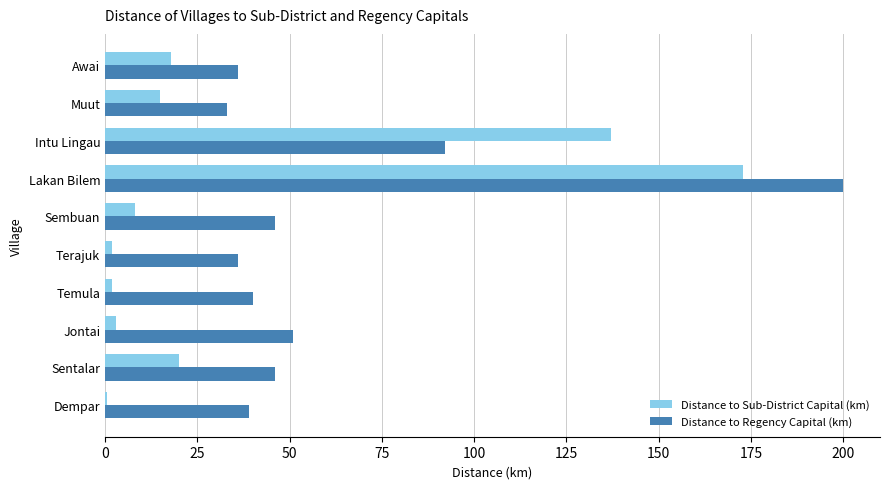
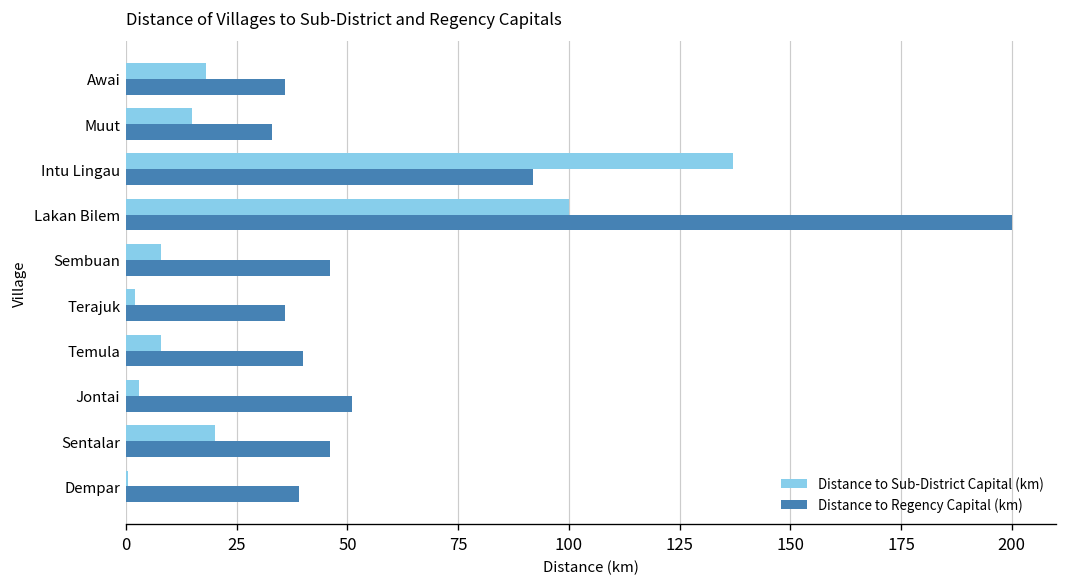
  {
    "Distance to Sub-District Capital (km)": {
      "Awai": 18,
      "Muut": 15,
      "Intu Lingau": 137,
-     "Lakan Bilem": 173,
+     "Lakan Bilem": 100,
      "Sembuan": 8,
      "Terajuk": 2,
-     "Temula": 2,
+     "Temula": 8,
      "Jontai": 3,
      "Sentalar": 20
    },
    "Distance to Regency Capital (km)": {
      "Awai": 36,
      "Muut": 33,
      "Intu Lingau": 92,
      "Lakan Bilem": 200,
      "Sembuan": 46,
      "Terajuk": 36,
      "Temula": 40,
      "Jontai": 51,
      "Sentalar": 46,
      "Dempar": 39
    }
  }
